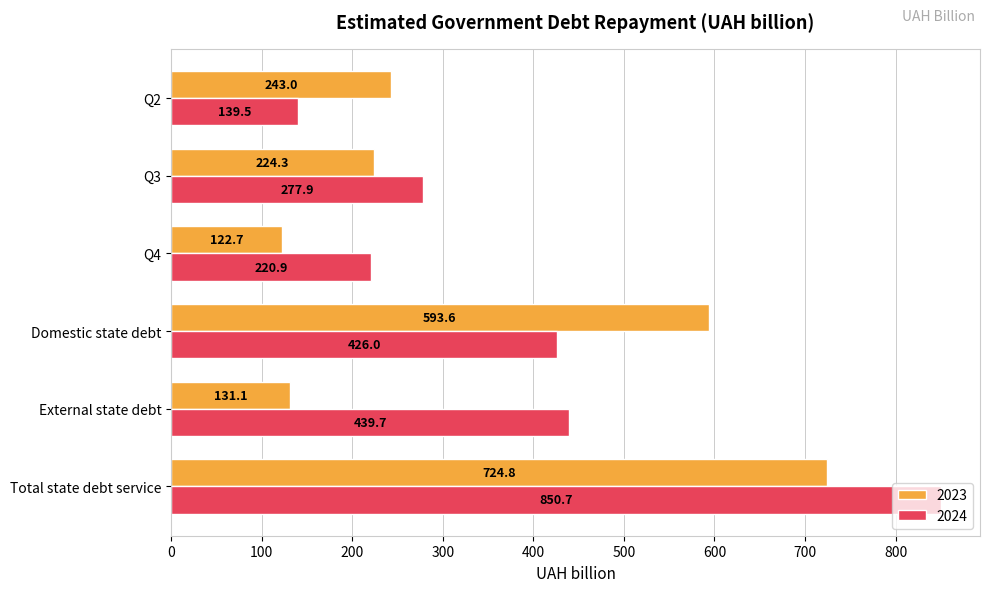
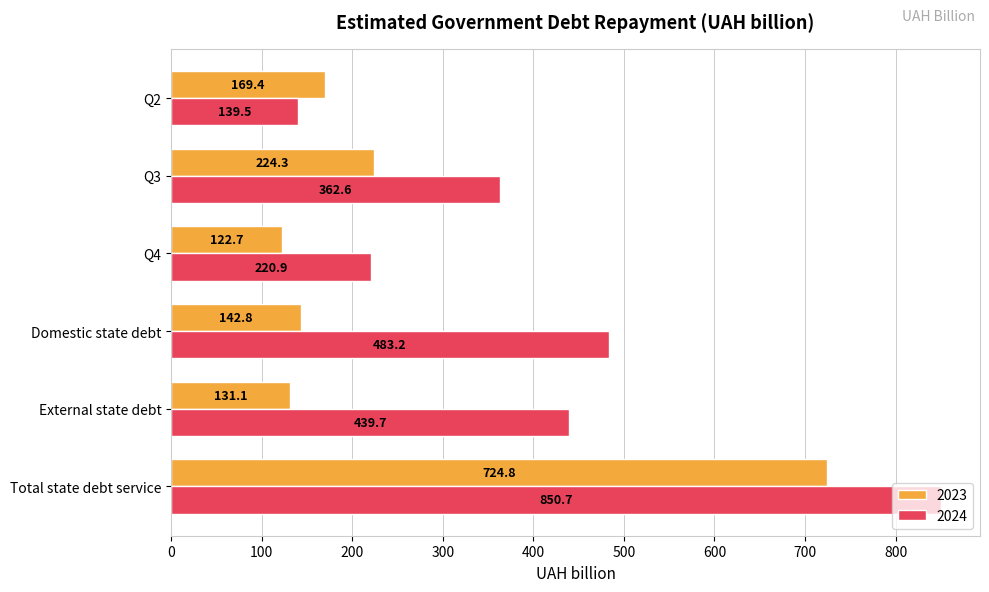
  {
    "2023": {
-     "Q2": 243.0,
+     "Q2": 169.4,
      "Q3": 224.3,
      "Q4": 122.7,
-     "Domestic state debt": 593.6,
+     "Domestic state debt": 142.8,
      "External state debt": 131.1,
      "Total state debt service": 724.8
    },
    "2024": {
      "Q2": 139.5,
-     "Q3": 277.9,
+     "Q3": 362.6,
      "Q4": 220.9,
-     "Domestic state debt": 426.0,
+     "Domestic state debt": 483.2,
      "External state debt": 439.7
    }
  }
